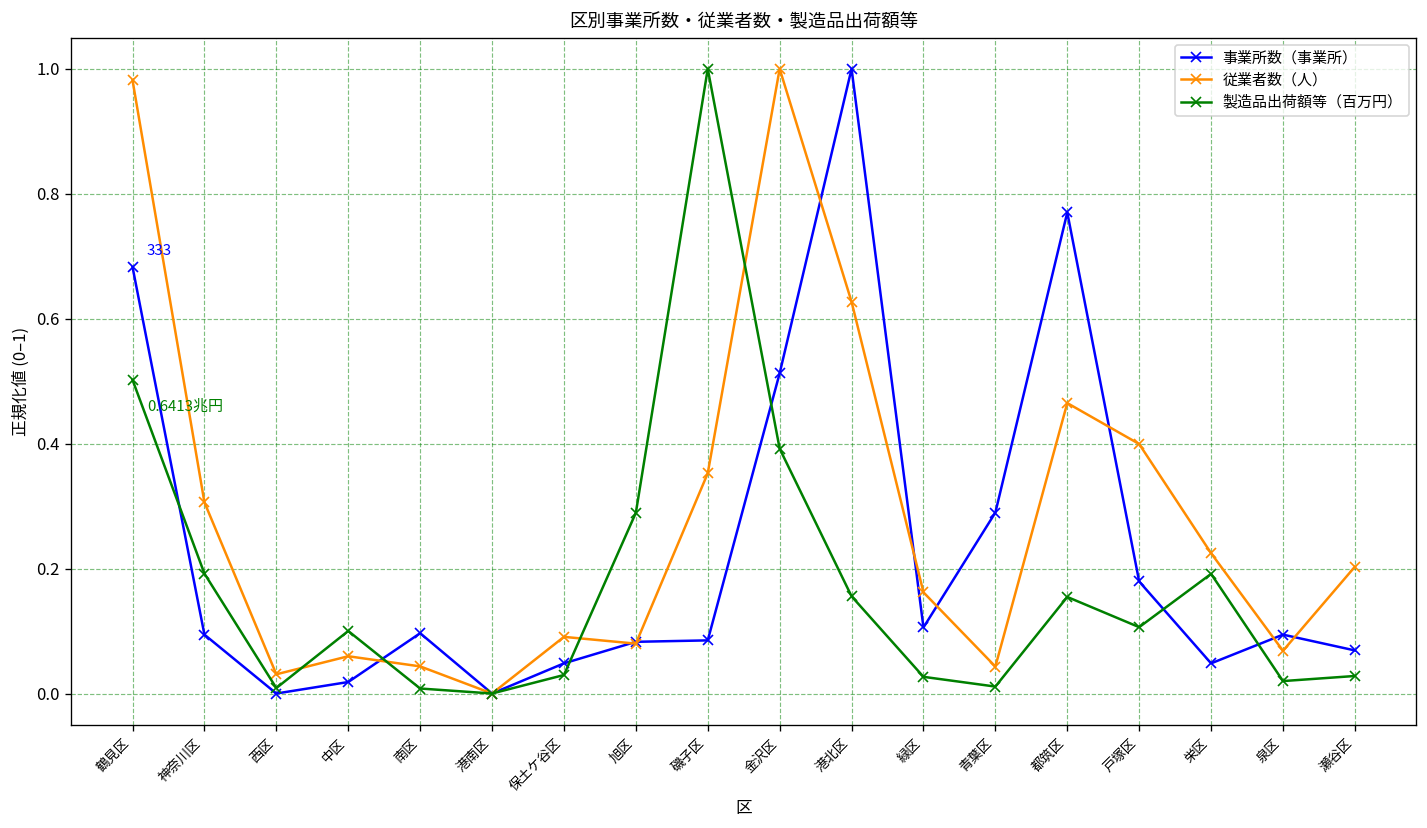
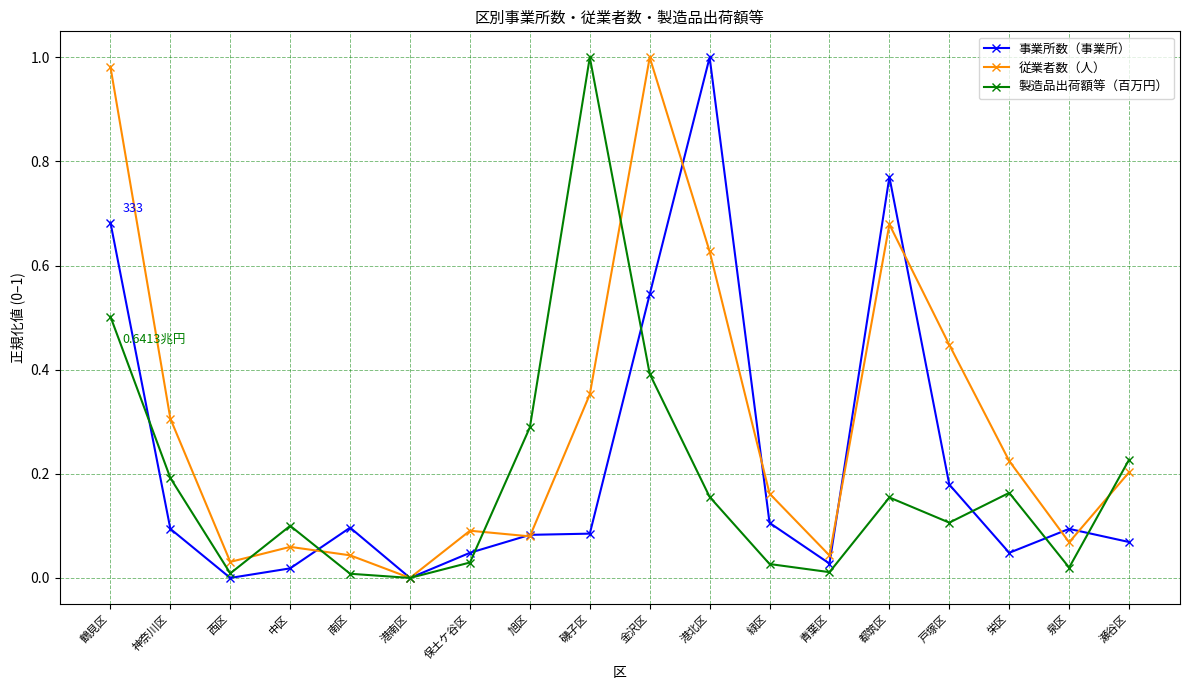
  {
    "事業所数（事業所）": {
      "神奈川区": 0.09,
      "西区": 0.00,
      "中区": 0.02,
      "南区": 0.10,
      "保土ケ谷区": 0.05,
      "磯子区": 0.09,
-     "金沢区": 0.51,
+     "金沢区": 0.54,
      "港北区": 1.00,
      "緑区": 0.11,
-     "青葉区": 0.29,
+     "青葉区": 0.03,
      "都筑区": 0.77,
      "戸塚区": 0.18,
      "栄区": 0.05,
      "泉区": 0.09,
      "瀬谷区": 0.07
    },
    "従業者数（人）": {
      "鶴見区": 0.98,
      "神奈川区": 0.31,
      "西区": 0.03,
      "中区": 0.06,
      "南区": 0.04,
      "保土ケ谷区": 0.09,
      "磯子区": 0.35,
      "金沢区": 1.00,
      "港北区": 0.63,
      "緑区": 0.16,
      "青葉区": 0.04,
-     "都筑区": 0.46,
-     "戸塚区": 0.40,
+     "都筑区": 0.68,
+     "戸塚区": 0.45,
      "栄区": 0.22,
      "泉区": 0.07,
      "瀬谷区": 0.20
    },
    "製造品出荷額等（百万円）": {
      "神奈川区": 0.19,
      "西区": 0.01,
      "中区": 0.10,
      "南区": 0.01,
      "保土ケ谷区": 0.03,
      "旭区": 0.29,
      "磯子区": 1.00,
      "金沢区": 0.39,
      "港北区": 0.16,
      "緑区": 0.03,
      "青葉区": 0.01,
      "都筑区": 0.15,
      "戸塚区": 0.11,
-     "栄区": 0.19,
+     "栄区": 0.16,
      "泉区": 0.02,
-     "瀬谷区": 0.03
+     "瀬谷区": 0.23
    }
  }
